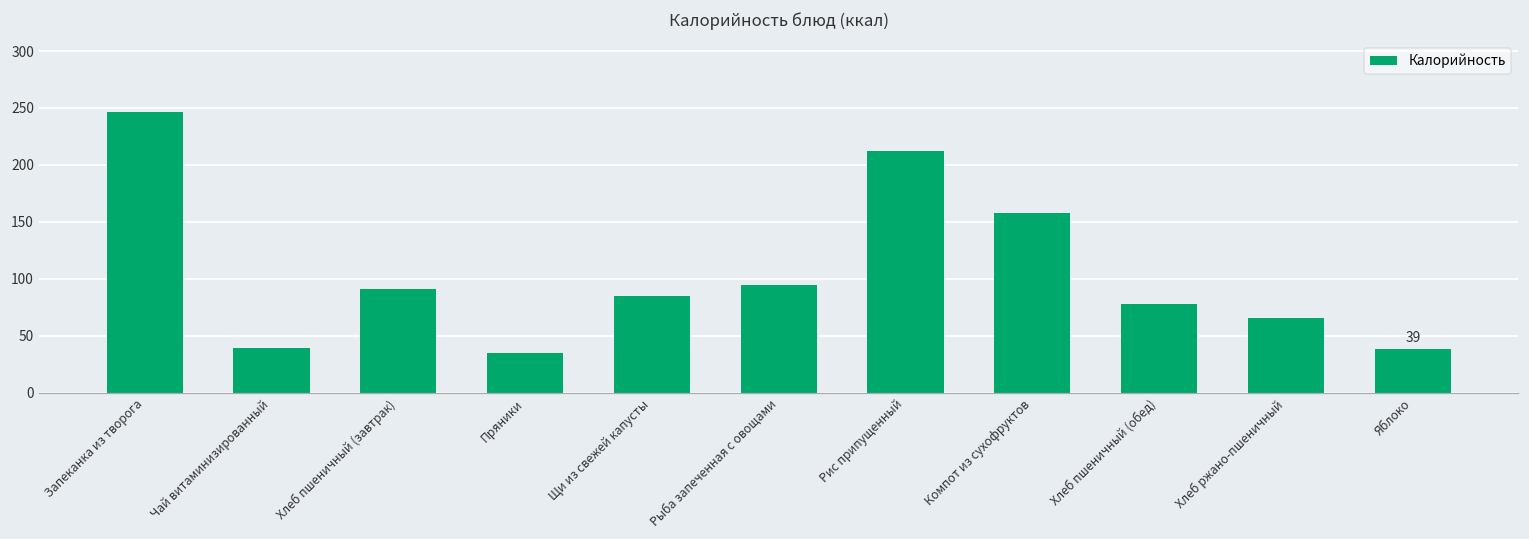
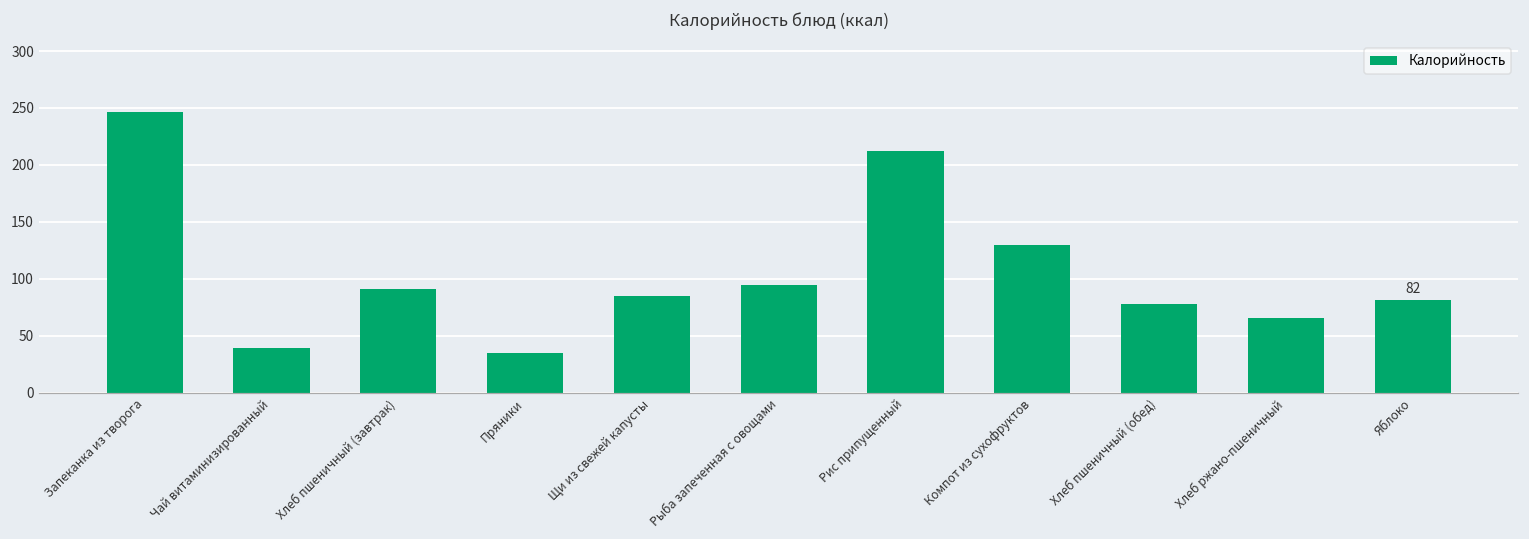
  {
-   "Компот из сухофруктов": 158,
-   "Яблоко": 39
+   "Компот из сухофруктов": 130,
+   "Яблоко": 82
  }
